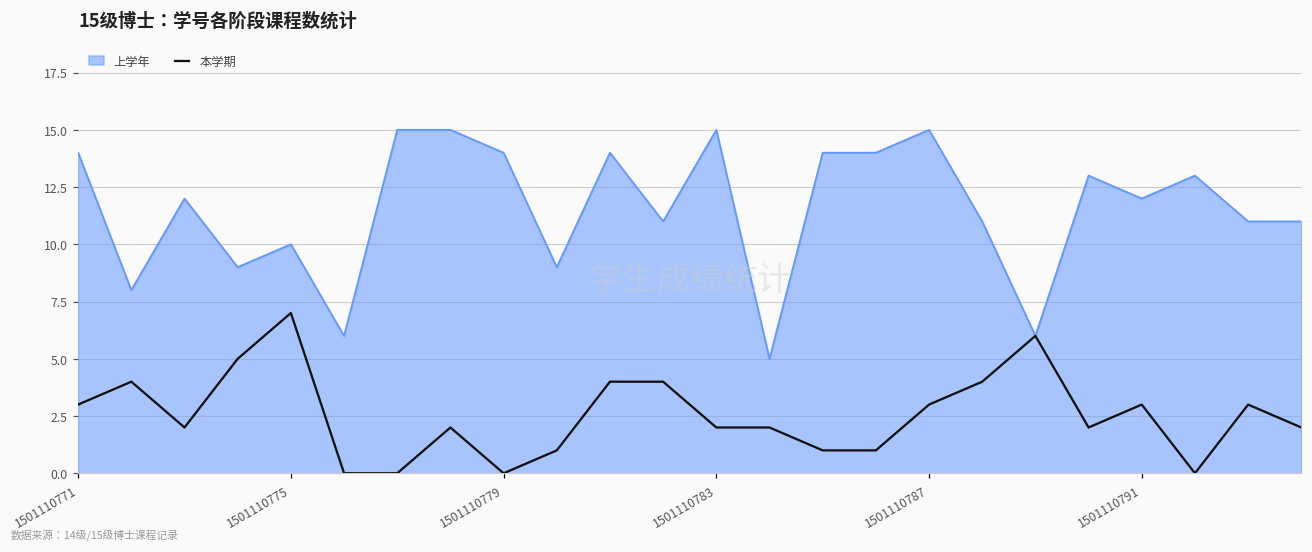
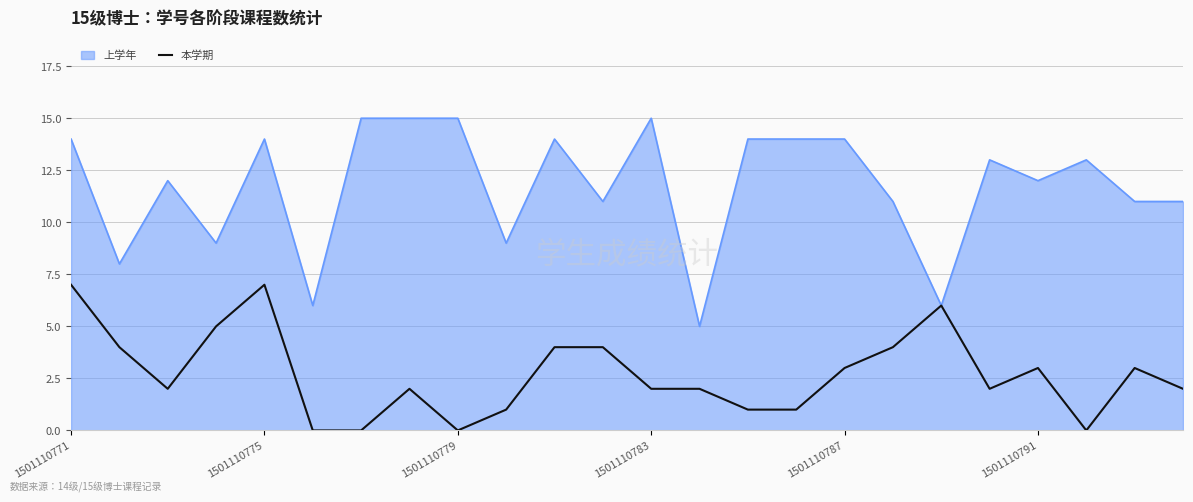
  {
    "上学年": {
      "1501110771": 14,
-     "1501110775": 10,
-     "1501110779": 14,
+     "1501110775": 14,
+     "1501110779": 15,
      "1501110783": 15,
-     "1501110787": 15,
+     "1501110787": 14,
      "1501110791": 12
    },
    "本学期": {
-     "1501110771": 3,
+     "1501110771": 7,
      "1501110775": 7,
      "1501110779": 0,
      "1501110783": 2,
      "1501110787": 3,
      "1501110791": 3
    }
  }
